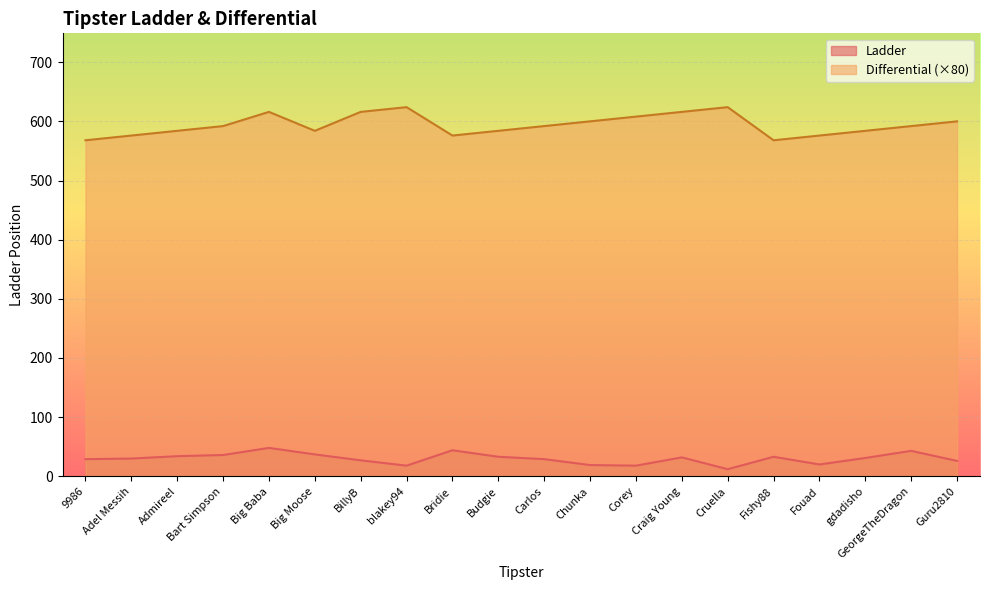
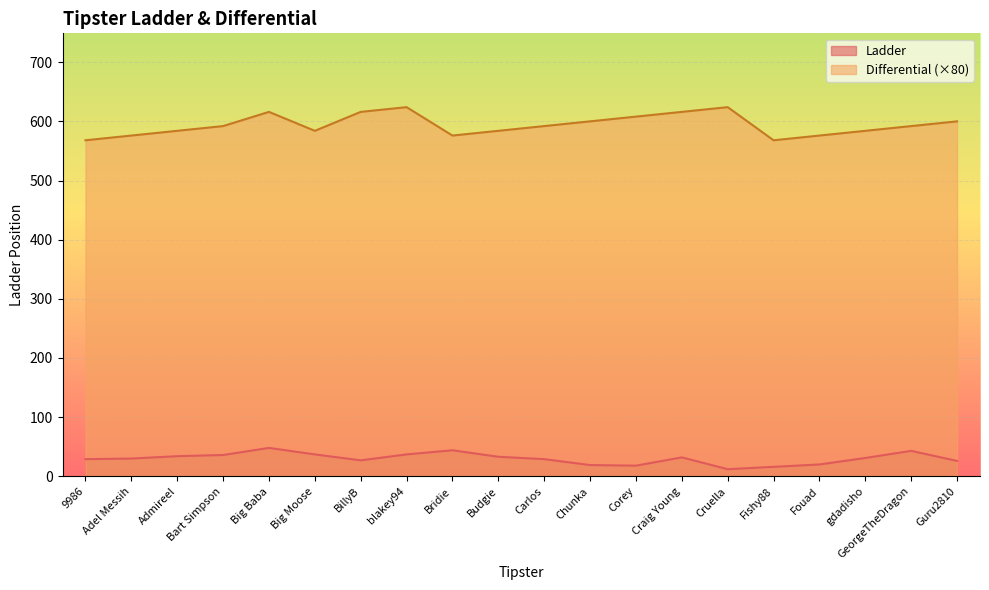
  {
    "Ladder": {
      "9986": 30,
      "Adel Messih": 30,
      "Admireel": 30,
      "Bart Simpson": 40,
      "Big Baba": 50,
      "Big Moose": 40,
      "BillyB": 30,
-     "blakey94": 20,
+     "blakey94": 40,
      "Bridie": 40,
      "Budgie": 30,
      "Carlos": 30,
      "Chunka": 20,
      "Corey": 20,
      "Craig Young": 30,
      "Cruella": 10,
-     "Fishy88": 30,
+     "Fishy88": 20,
      "Fouad": 20,
      "gdadisho": 30,
      "GeorgeTheDragon": 40,
      "Guru2810": 30
    },
    "Differential (×80)": {
      "9986": 570,
      "Adel Messih": 580,
      "Admireel": 580,
      "Bart Simpson": 590,
      "Big Baba": 620,
      "Big Moose": 580,
      "BillyB": 620,
      "blakey94": 620,
      "Bridie": 580,
      "Budgie": 580,
      "Carlos": 590,
      "Chunka": 600,
      "Corey": 610,
      "Craig Young": 620,
      "Cruella": 620,
      "Fishy88": 570,
      "Fouad": 580,
      "gdadisho": 580,
      "GeorgeTheDragon": 590,
      "Guru2810": 600
    }
  }
